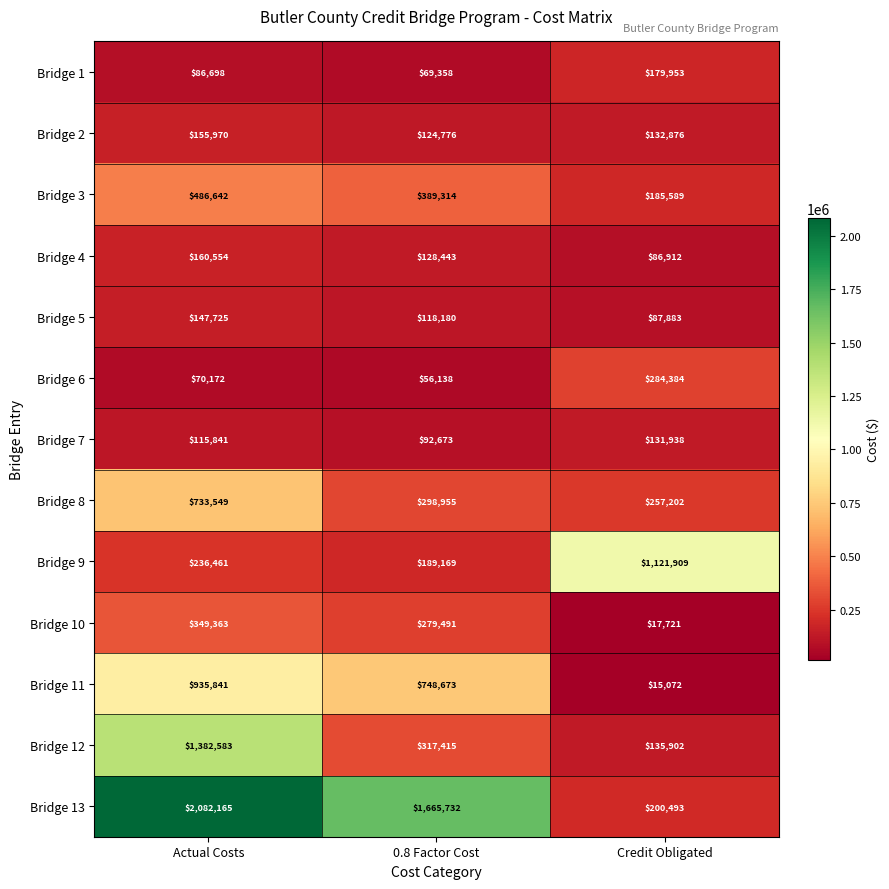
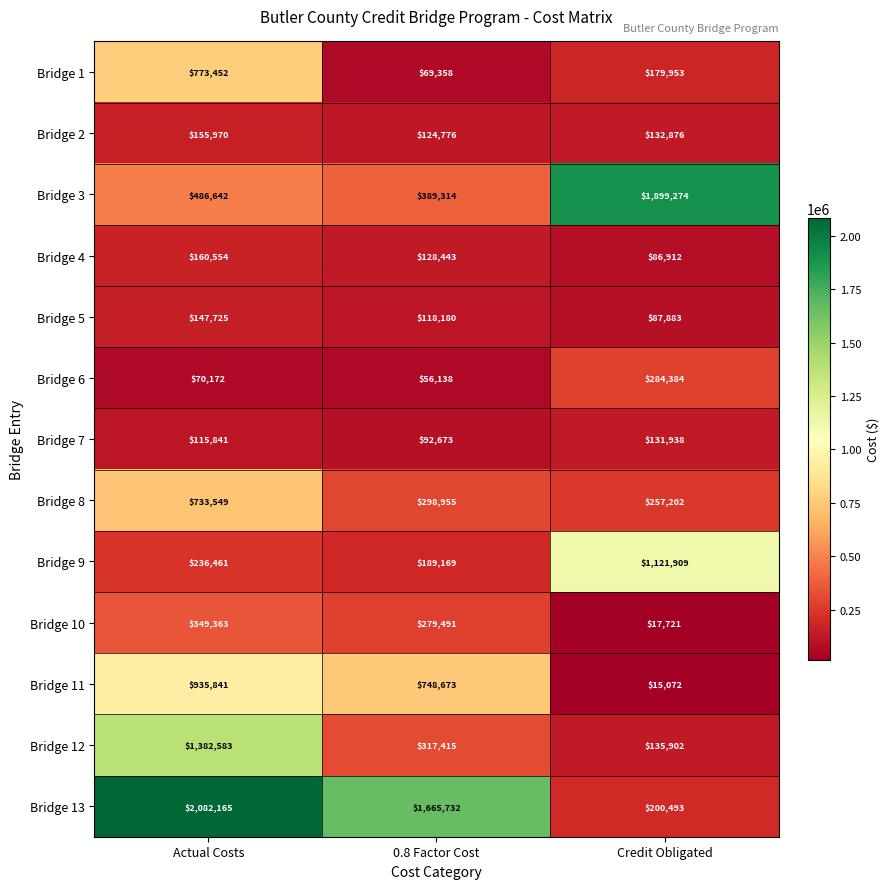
  {
    "Bridge 1": {
-     "Actual Costs": "$86,698",
+     "Actual Costs": "$773,452",
      "0.8 Factor Cost": "$69,358",
      "Credit Obligated": "$179,953"
    },
    "Bridge 2": {
      "Actual Costs": "$155,970",
      "0.8 Factor Cost": "$124,776",
      "Credit Obligated": "$132,876"
    },
    "Bridge 3": {
      "Actual Costs": "$486,642",
      "0.8 Factor Cost": "$389,314",
-     "Credit Obligated": "$185,589"
+     "Credit Obligated": "$1,899,274"
    },
    "Bridge 4": {
      "Actual Costs": "$160,554",
      "0.8 Factor Cost": "$128,443",
      "Credit Obligated": "$86,912"
    },
    "Bridge 5": {
      "Actual Costs": "$147,725",
      "0.8 Factor Cost": "$118,180",
      "Credit Obligated": "$87,883"
    },
    "Bridge 6": {
      "Actual Costs": "$70,172",
      "0.8 Factor Cost": "$56,138",
      "Credit Obligated": "$284,384"
    },
    "Bridge 7": {
      "Actual Costs": "$115,841",
      "0.8 Factor Cost": "$92,673",
      "Credit Obligated": "$131,938"
    },
    "Bridge 8": {
      "Actual Costs": "$733,549",
      "0.8 Factor Cost": "$298,955",
      "Credit Obligated": "$257,202"
    },
    "Bridge 9": {
      "Actual Costs": "$236,461",
      "0.8 Factor Cost": "$189,169",
      "Credit Obligated": "$1,121,909"
    },
    "Bridge 10": {
      "Actual Costs": "$349,363",
      "0.8 Factor Cost": "$279,491",
      "Credit Obligated": "$17,721"
    },
    "Bridge 11": {
      "Actual Costs": "$935,841",
      "0.8 Factor Cost": "$748,673",
      "Credit Obligated": "$15,072"
    },
    "Bridge 12": {
      "Actual Costs": "$1,382,583",
      "0.8 Factor Cost": "$317,415",
      "Credit Obligated": "$135,902"
    },
    "Bridge 13": {
      "Actual Costs": "$2,082,165",
      "0.8 Factor Cost": "$1,665,732",
      "Credit Obligated": "$200,493"
    }
  }
